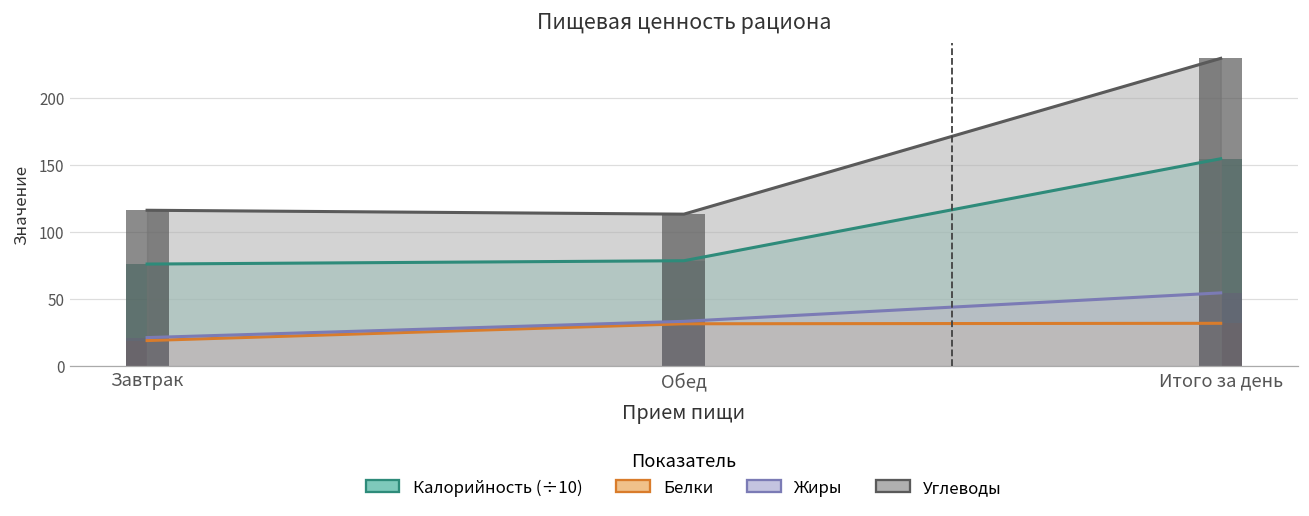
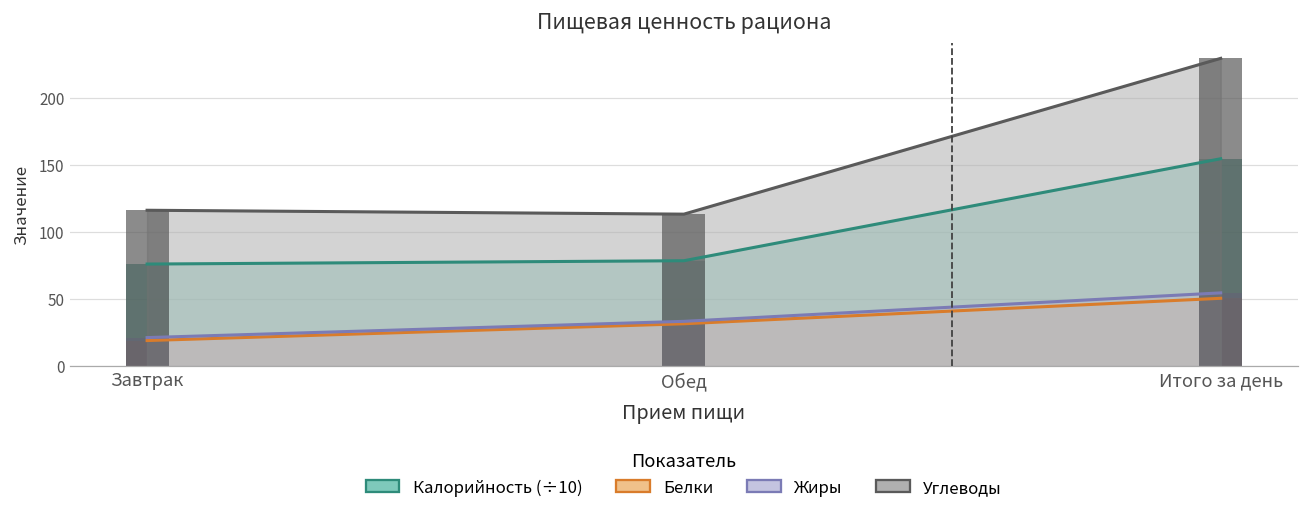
  {
    "Белки": {
      "Завтрак": 19,
-     "Итого за день": 32
+     "Итого за день": 50
    }
  }
